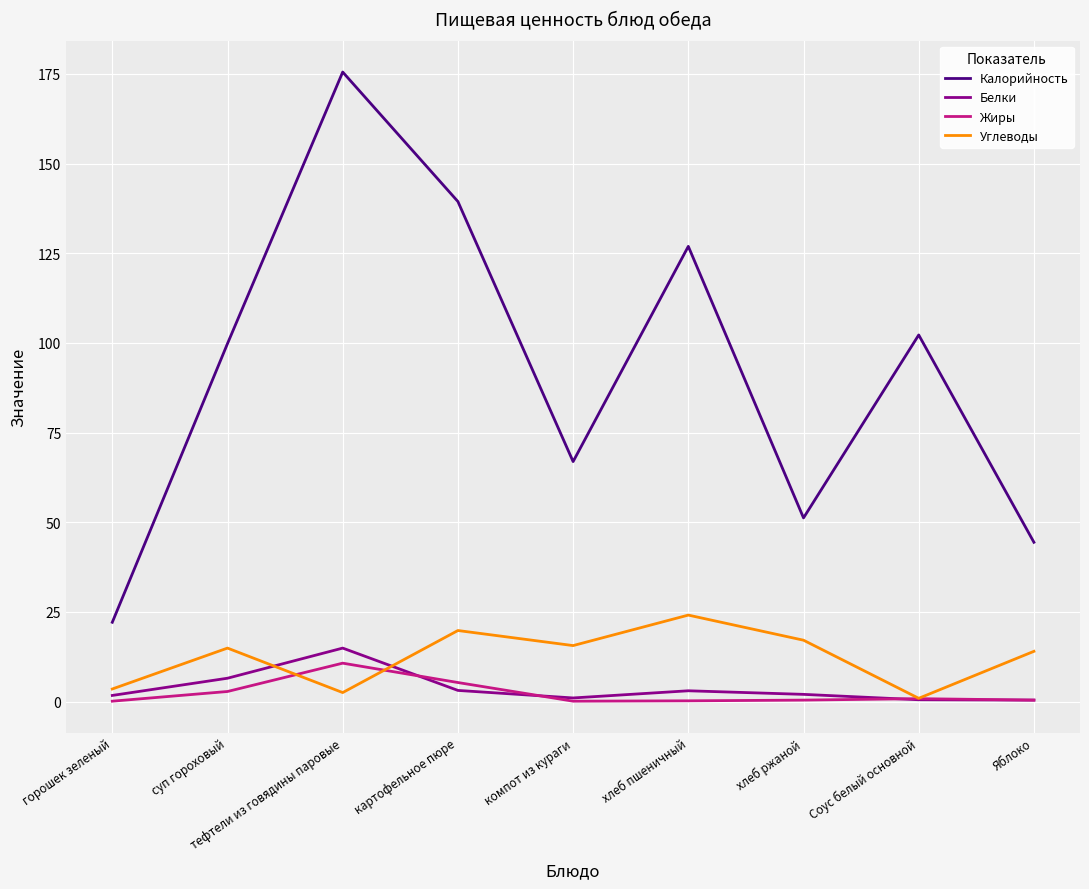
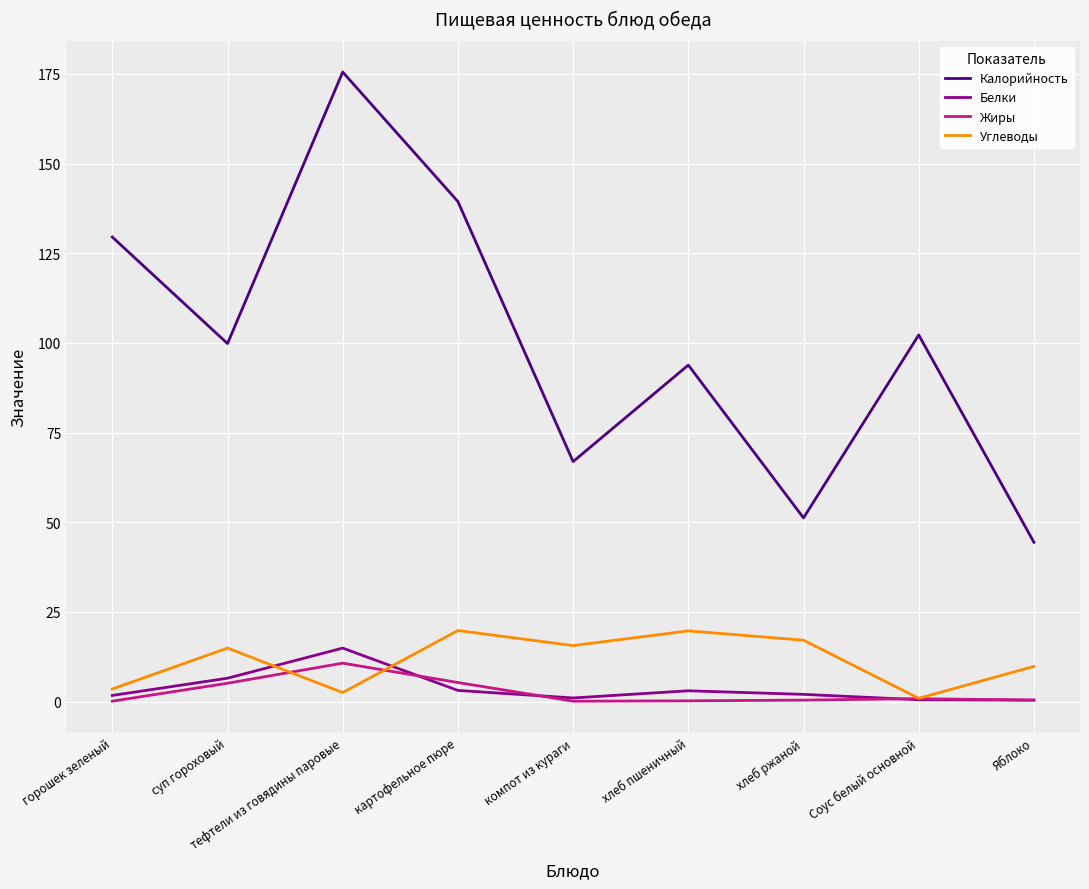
  {
    "Калорийность": {
-     "горошек зеленый": 22,
+     "горошек зеленый": 130,
      "суп гороховый": 100,
      "тефтели из говядины паровые": 176,
      "картофельное пюре": 139,
      "компот из кураги": 67,
-     "хлеб пшеничный": 127,
+     "хлеб пшеничный": 94,
      "хлеб ржаной": 51,
      "Соус белый основной": 102,
      "Яблоко": 44
    },
    "Белки": {
      "горошек зеленый": 2,
      "суп гороховый": 7,
      "тефтели из говядины паровые": 15,
      "картофельное пюре": 3,
      "компот из кураги": 1,
      "хлеб пшеничный": 3,
      "хлеб ржаной": 2
    },
    "Жиры": {
      "горошек зеленый": 0,
-     "суп гороховый": 3,
+     "суп гороховый": 5,
      "тефтели из говядины паровые": 11,
      "картофельное пюре": 5,
      "компот из кураги": 0,
      "хлеб пшеничный": 0,
      "хлеб ржаной": 0
    },
    "Углеводы": {
      "горошек зеленый": 4,
      "суп гороховый": 15,
      "тефтели из говядины паровые": 3,
      "картофельное пюре": 20,
      "компот из кураги": 16,
-     "хлеб пшеничный": 24,
+     "хлеб пшеничный": 20,
      "хлеб ржаной": 17,
-     "Яблоко": 14
+     "Яблоко": 10
    }
  }
